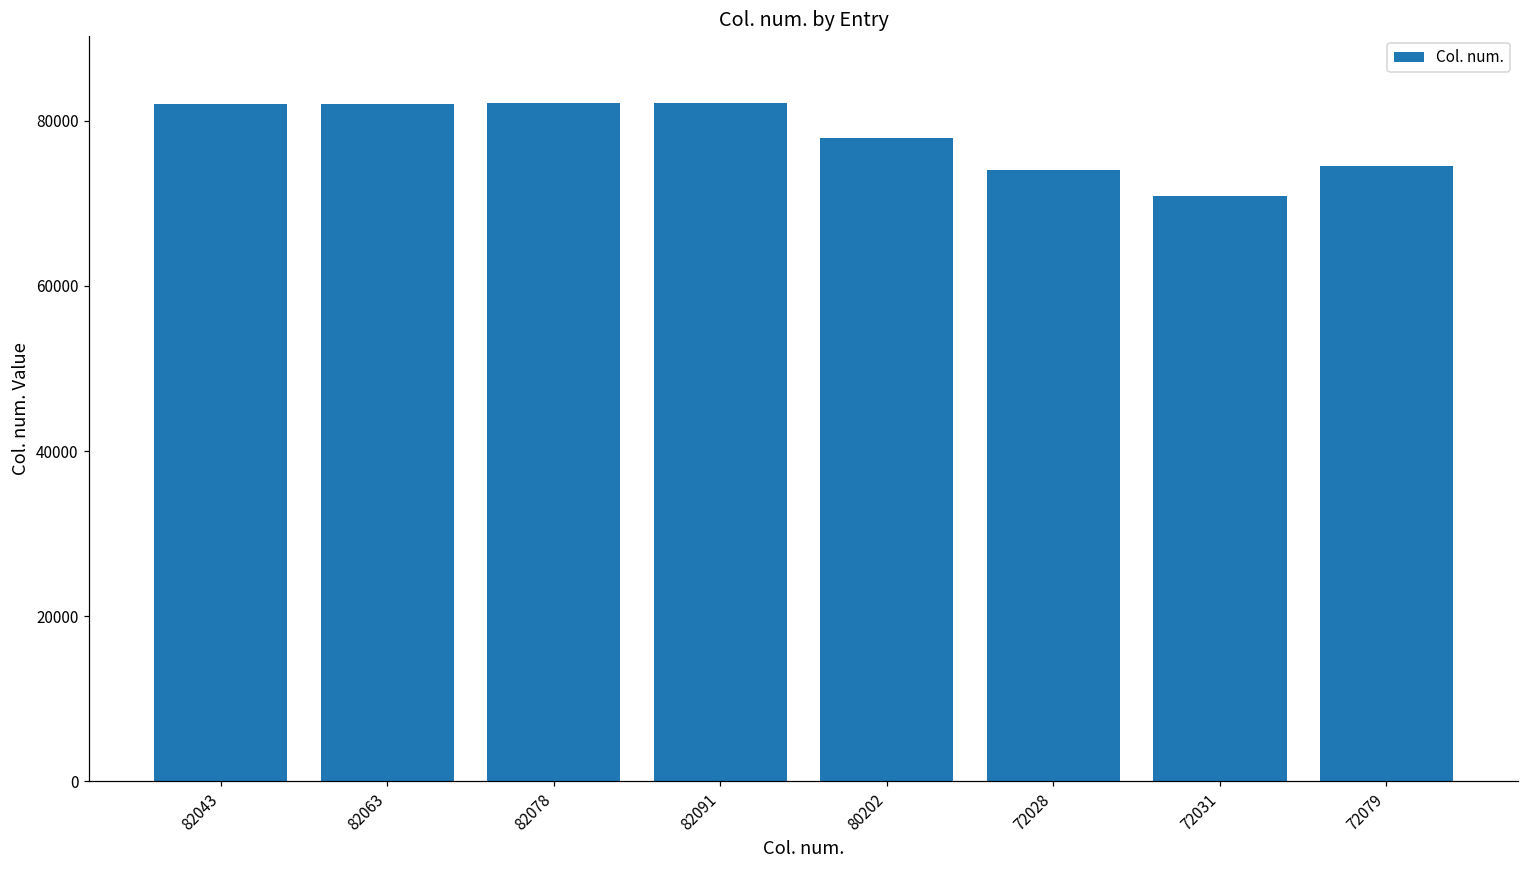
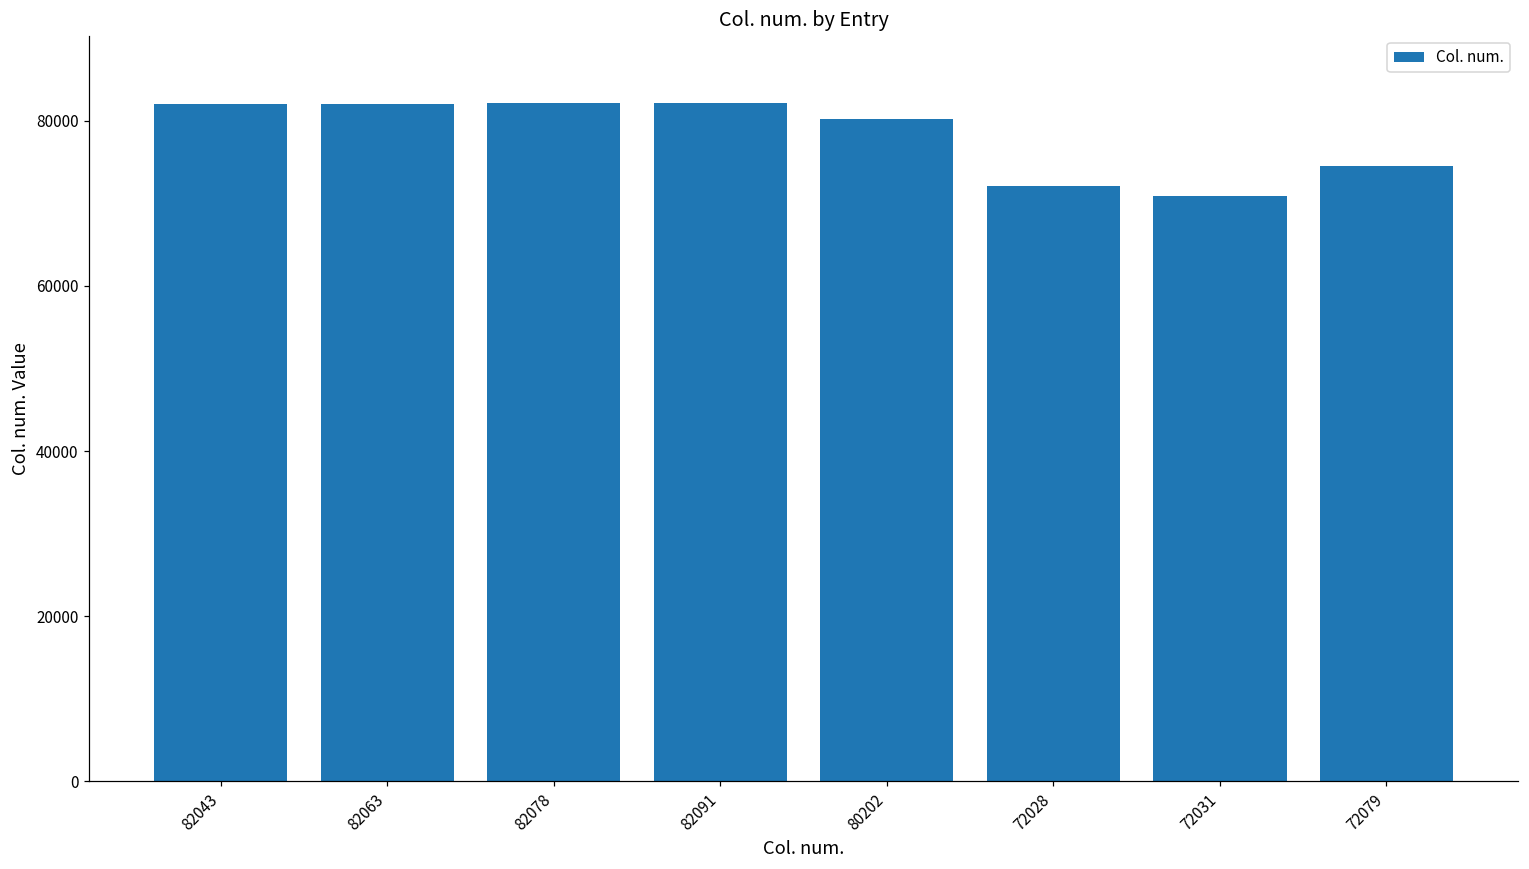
  {
    "82043": 82000,
    "82063": 82000,
    "82078": 82000,
    "82091": 82000,
-   "80202": 78000,
-   "72028": 74000,
+   "80202": 80000,
+   "72028": 72000,
    "72031": 71000,
    "72079": 74000
  }
